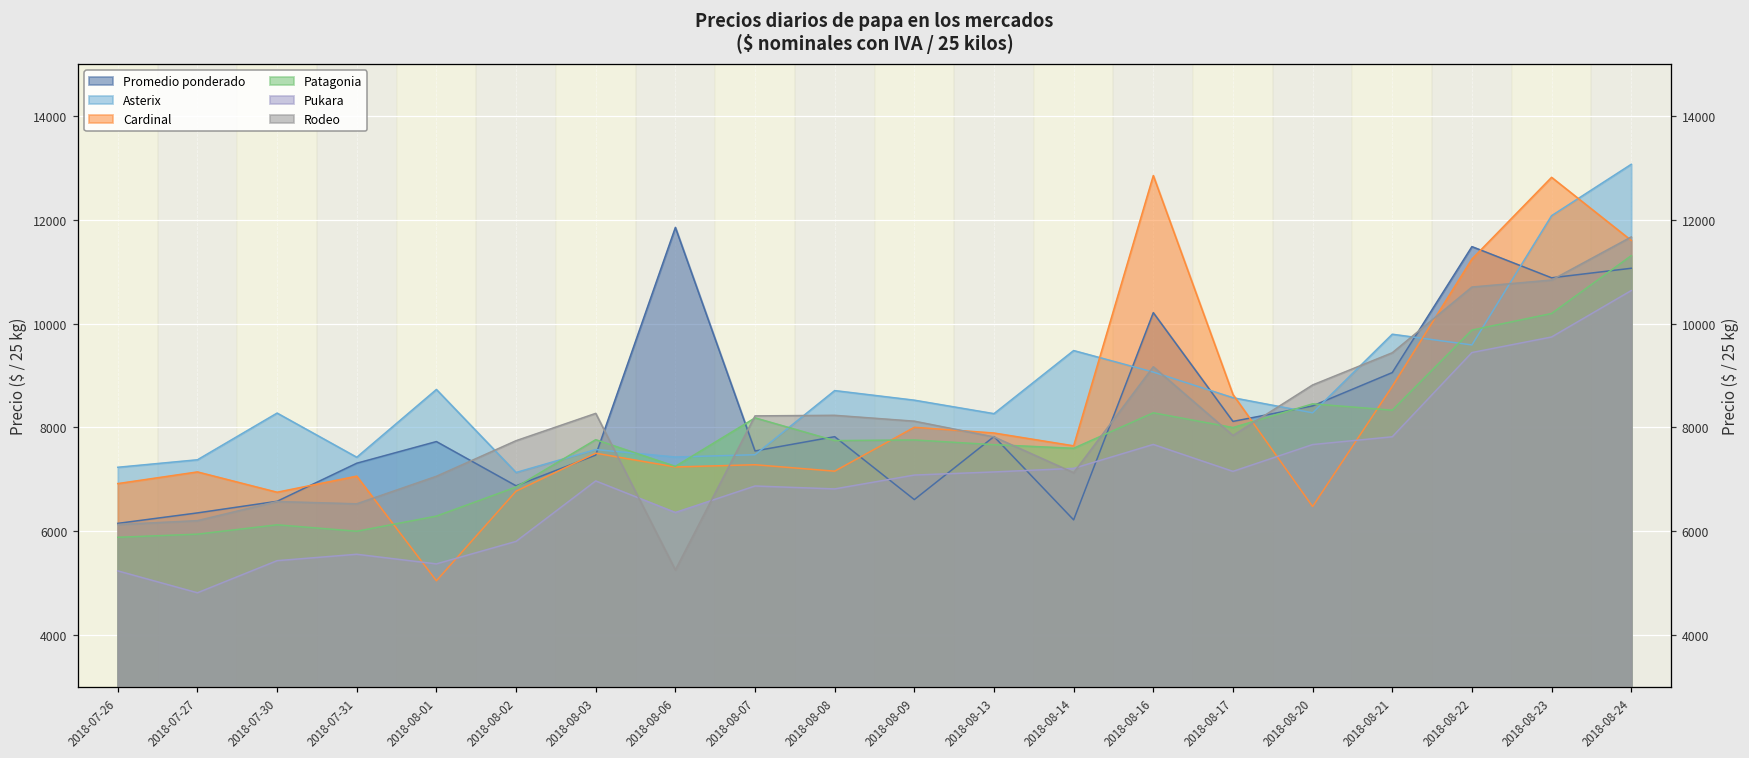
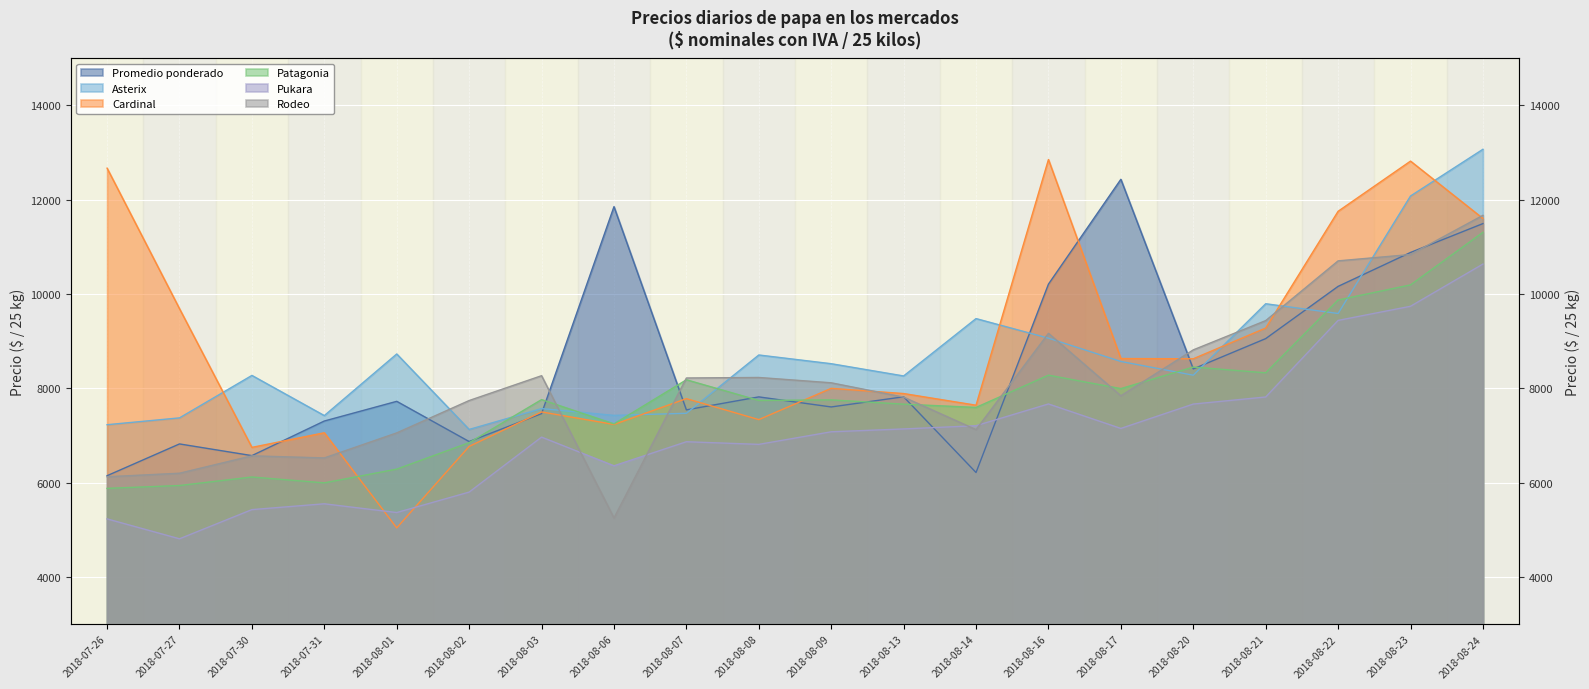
  {
    "Promedio ponderado": {
-     "2018-07-27": 6300,
+     "2018-07-27": 6800,
      "2018-07-31": 7300,
      "2018-08-01": 7700,
      "2018-08-06": 11900,
      "2018-08-07": 7500,
      "2018-08-08": 7800,
-     "2018-08-09": 6600,
+     "2018-08-09": 7600,
      "2018-08-14": 6200,
      "2018-08-16": 10200,
-     "2018-08-17": 8100,
+     "2018-08-17": 12400,
      "2018-08-21": 9100,
-     "2018-08-22": 11500,
-     "2018-08-24": 11100
+     "2018-08-22": 10200,
+     "2018-08-24": 11500
    },
    "Cardinal": {
-     "2018-07-26": 6900,
-     "2018-07-27": 7100,
+     "2018-07-26": 12700,
+     "2018-07-27": 9700,
      "2018-07-30": 6700,
      "2018-07-31": 7100,
      "2018-08-01": 5000,
      "2018-08-02": 6800,
-     "2018-08-07": 7300,
-     "2018-08-08": 7200,
+     "2018-08-07": 7800,
+     "2018-08-08": 7300,
      "2018-08-09": 8000,
      "2018-08-13": 7900,
      "2018-08-16": 12900,
      "2018-08-17": 8600,
-     "2018-08-20": 6500,
-     "2018-08-21": 8800,
-     "2018-08-22": 11200,
+     "2018-08-20": 8600,
+     "2018-08-21": 9300,
+     "2018-08-22": 11800,
      "2018-08-23": 12800,
      "2018-08-24": 11600
    }
  }
